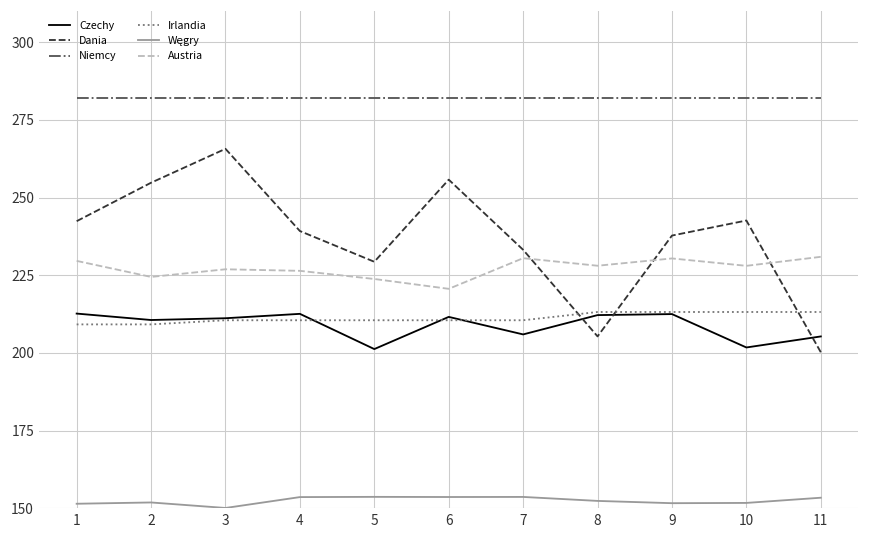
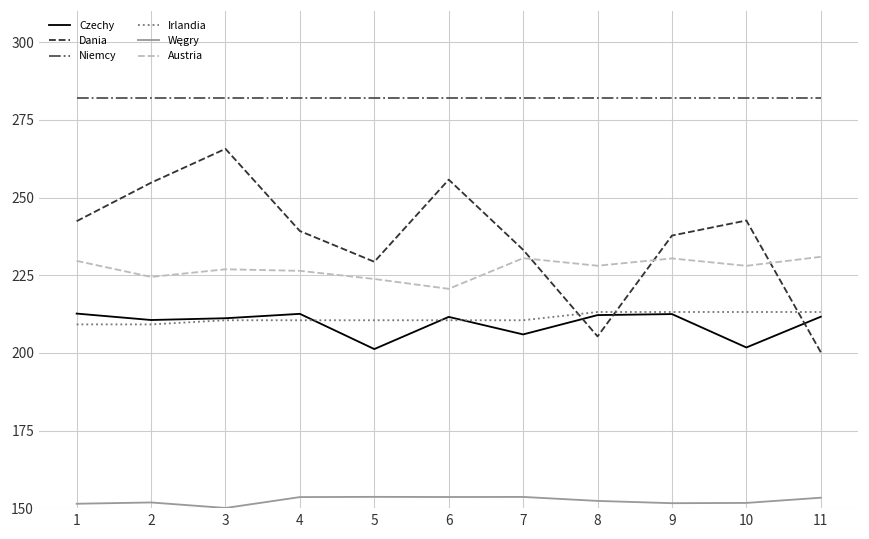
  {
    "Czechy": {
      "1": 213,
      "2": 211,
      "4": 213,
      "5": 201,
      "6": 212,
      "7": 206,
      "8": 212,
      "10": 202,
-     "11": 205
+     "11": 212
    }
  }
